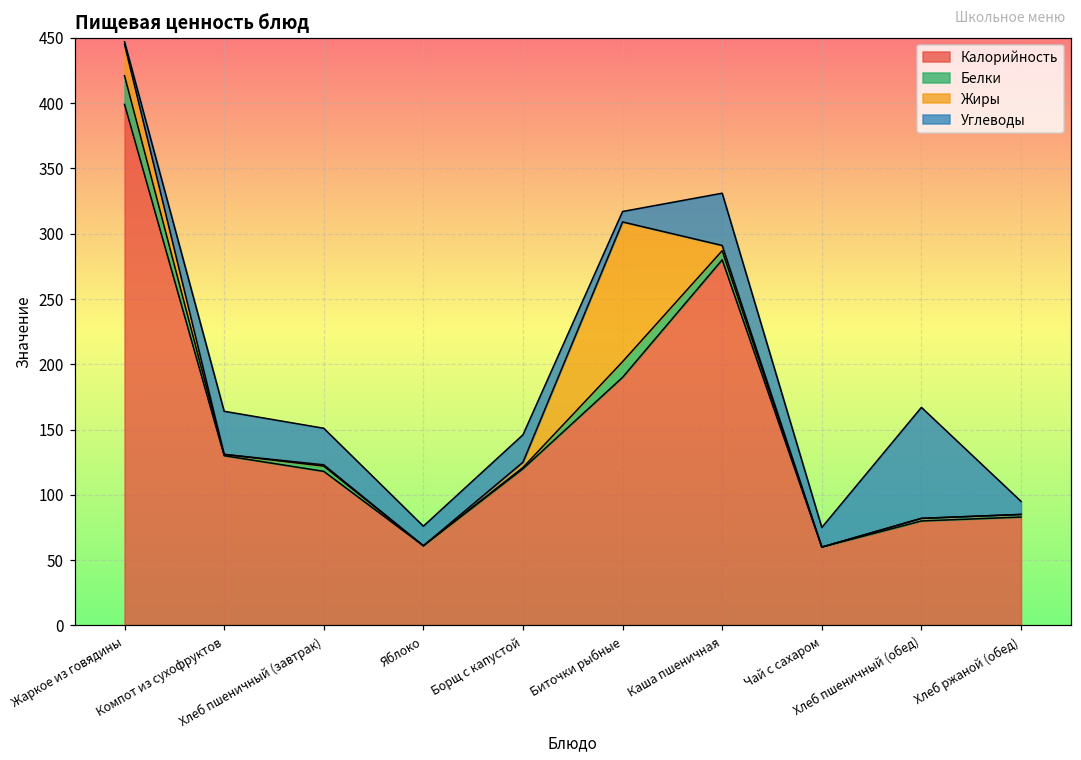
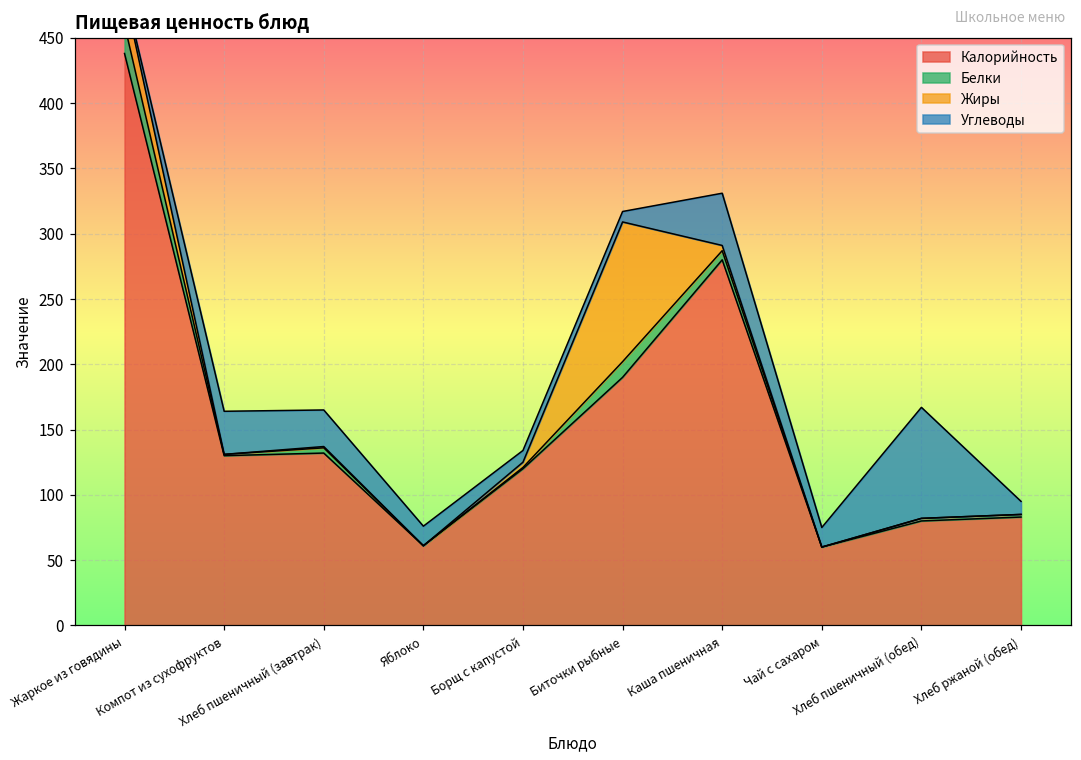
  {
    "Калорийность": {
-     "Жаркое из говядины": 399,
-     "Хлеб пшеничный (завтрак)": 118,
+     "Жаркое из говядины": 438,
+     "Хлеб пшеничный (завтрак)": 132,
      "Биточки рыбные": 190,
      "Каша пшеничная": 280
    },
    "Белки": {
      "Биточки рыбные": 12,
      "Каша пшеничная": 7
    },
    "Жиры": {
      "Борщ с капустой": 4,
      "Биточки рыбные": 107,
      "Каша пшеничная": 4
    },
    "Углеводы": {
      "Компот из сухофруктов": 33,
      "Хлеб пшеничный (завтрак)": 28,
      "Яблоко": 15,
-     "Борщ с капустой": 21,
+     "Борщ с капустой": 9,
      "Биточки рыбные": 8,
      "Каша пшеничная": 40,
      "Чай с сахаром": 15,
      "Хлеб пшеничный (обед)": 85,
      "Хлеб ржаной (обед)": 10
    }
  }
